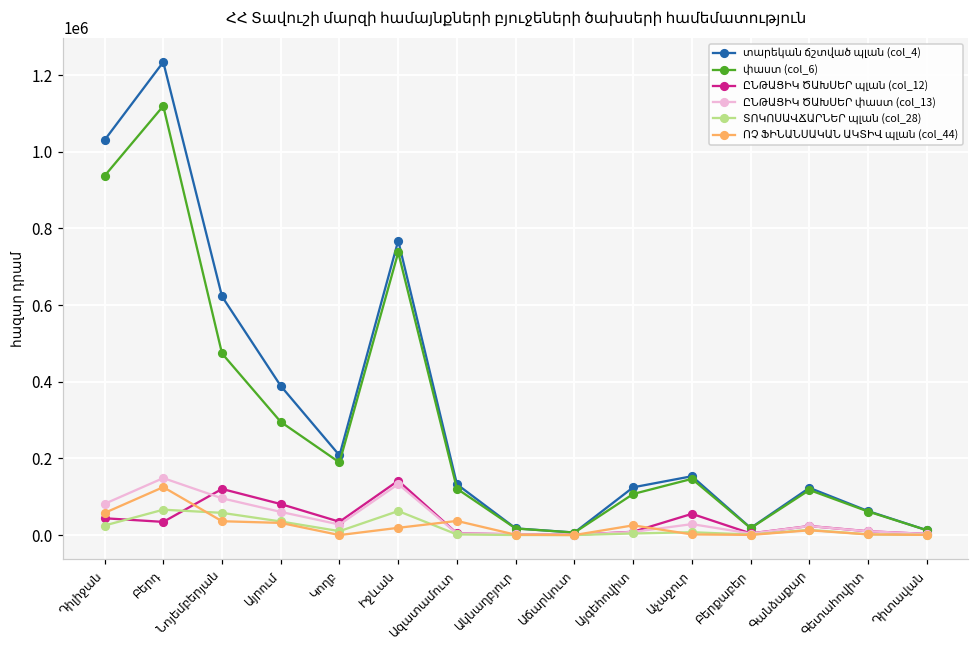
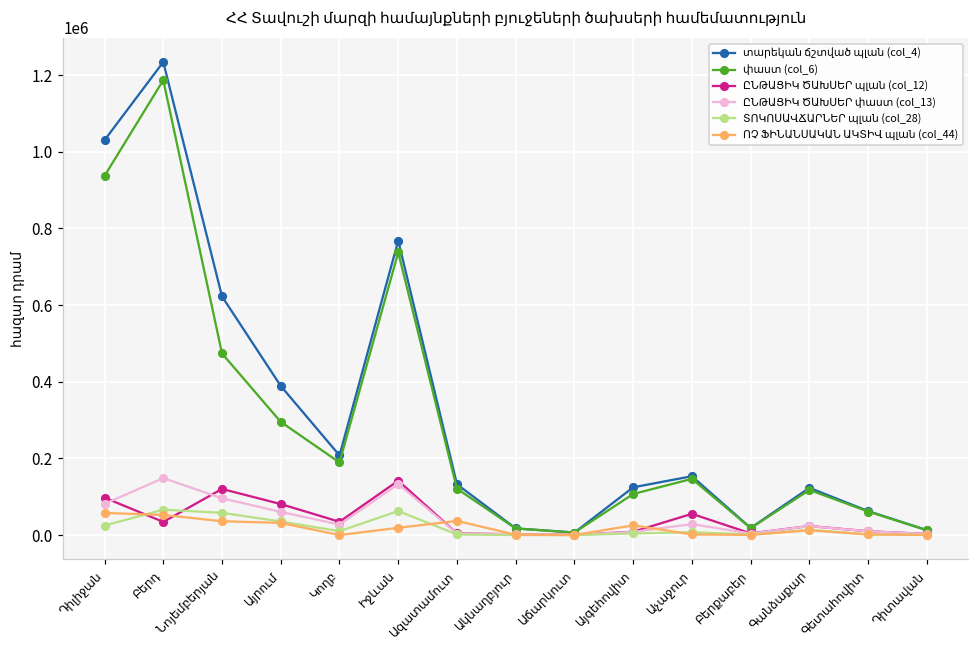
  {
    "տարեկան ճշտված պլան (col_4)": {
      "Դիլիջան": 1030000,
      "Բերդ": 1230000,
      "Նոյեմբերյան": 620000,
      "Այրում": 390000,
      "Կողբ": 210000,
      "Իջևան": 770000,
      "Ազատամուտ": 130000,
      "Այգեհովիտ": 120000
    },
    "փաստ (col_6)": {
      "Դիլիջան": 940000,
-     "Բերդ": 1120000,
+     "Բերդ": 1190000,
      "Նոյեմբերյան": 470000,
      "Այրում": 300000,
      "Կողբ": 190000,
      "Իջևան": 740000,
      "Ազատամուտ": 120000,
      "Այգեհովիտ": 110000
    },
    "ԸՆԹԱՑԻԿ ԾԱԽՍԵՐ պլան (col_12)": {
-     "Դիլիջան": 40000,
+     "Դիլիջան": 100000,
      "Բերդ": 30000,
      "Նոյեմբերյան": 120000,
      "Այրում": 80000,
      "Կողբ": 30000,
      "Իջևան": 140000,
      "Աչաջուր": 60000
    },
    "ԸՆԹԱՑԻԿ ԾԱԽՍԵՐ փաստ (col_13)": {
      "Դիլիջան": 80000,
      "Բերդ": 150000,
      "Նոյեմբերյան": 100000,
      "Այրում": 60000,
      "Կողբ": 30000,
      "Իջևան": 130000,
      "Աչաջուր": 30000
    },
    "ՏՈԿՈՍԱՎՃԱՐՆԵՐ պլան (col_28)": {
      "Դիլիջան": 20000,
      "Բերդ": 70000,
      "Նոյեմբերյան": 60000,
      "Կողբ": 10000,
      "Իջևան": 60000
    },
    "ՈՉ ՖԻՆԱՆՍԱԿԱՆ ԱԿՏԻՎ պլան (col_44)": {
      "Դիլիջան": 60000,
-     "Բերդ": 130000,
+     "Բերդ": 50000,
      "Նոյեմբերյան": 40000,
      "Կողբ": 0,
      "Իջևան": 20000,
      "Ազատամուտ": 40000,
      "Այգեհովիտ": 30000
    }
  }
